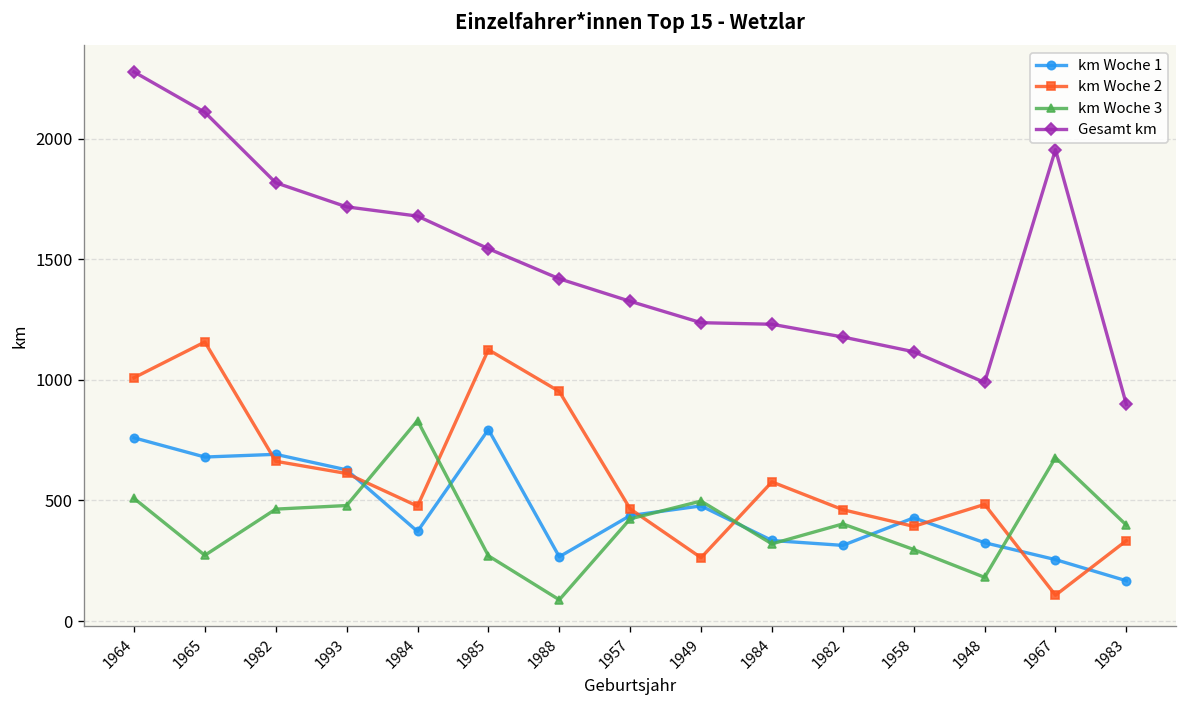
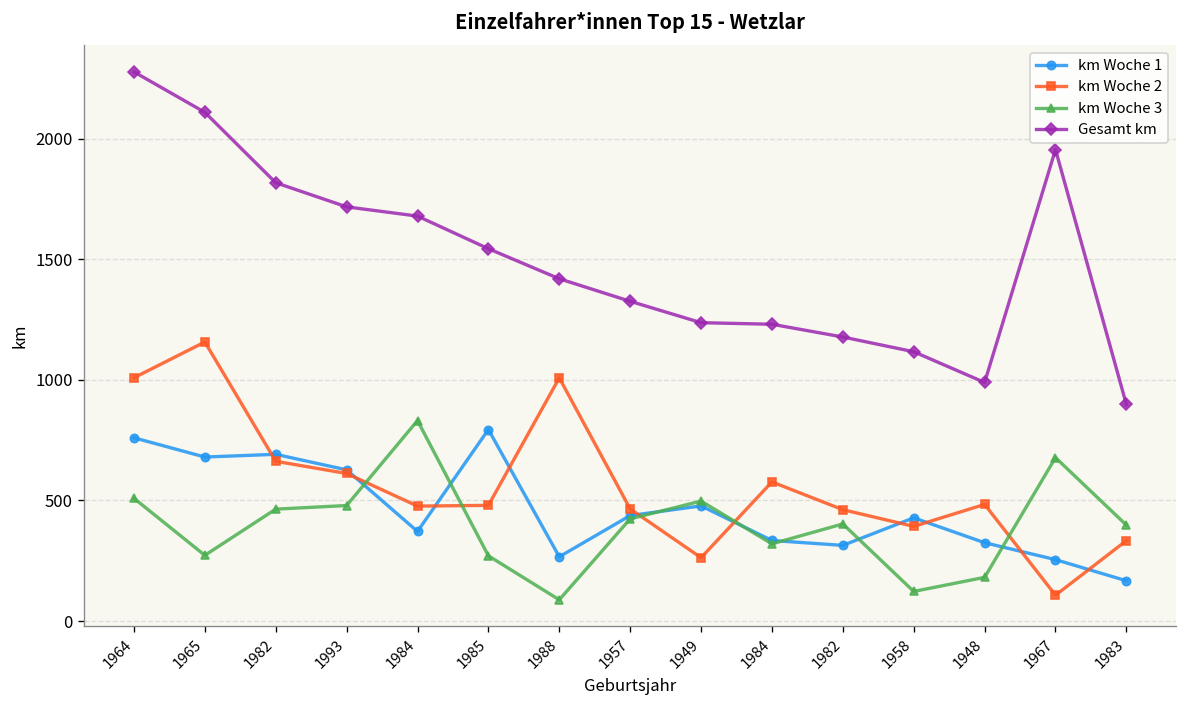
  {
    "km Woche 1": {
      "1964": 760,
      "1965": 680,
      "1993": 630,
      "1985": 790,
      "1988": 270,
      "1957": 440,
      "1949": 480,
      "1958": 430,
      "1948": 320,
      "1967": 250,
      "1983": 170
    },
    "km Woche 2": {
      "1964": 1010,
      "1965": 1160,
      "1993": 610,
-     "1985": 1130,
-     "1988": 950,
+     "1985": 480,
+     "1988": 1010,
      "1957": 470,
      "1949": 260,
      "1958": 390,
      "1948": 480,
      "1967": 110,
      "1983": 330
    },
    "km Woche 3": {
      "1964": 510,
      "1965": 270,
      "1993": 480,
      "1985": 270,
      "1988": 90,
      "1957": 420,
      "1949": 500,
-     "1958": 300,
+     "1958": 120,
      "1948": 180,
      "1967": 680,
      "1983": 400
    },
    "Gesamt km": {
      "1964": 2280,
      "1965": 2110,
      "1993": 1720,
      "1985": 1540,
      "1988": 1420,
      "1957": 1330,
      "1949": 1240,
      "1958": 1120,
      "1948": 990,
      "1983": 900
    }
  }
